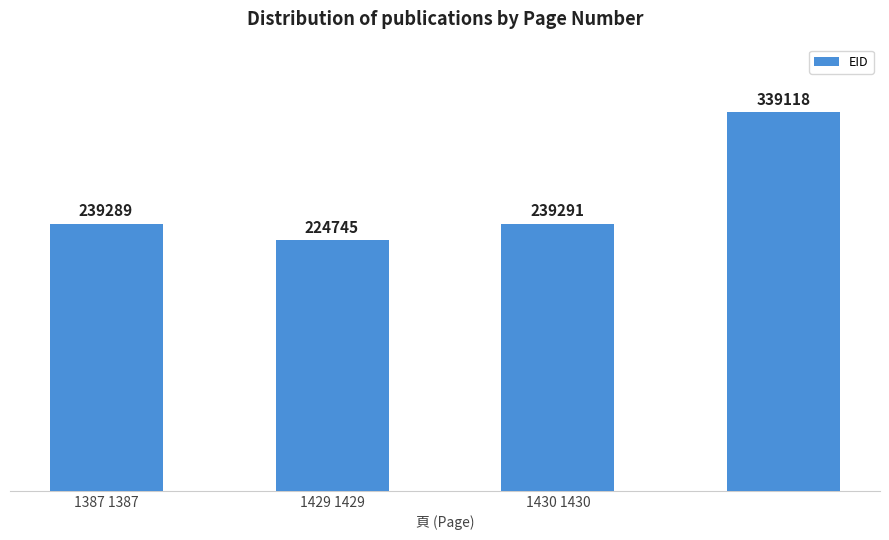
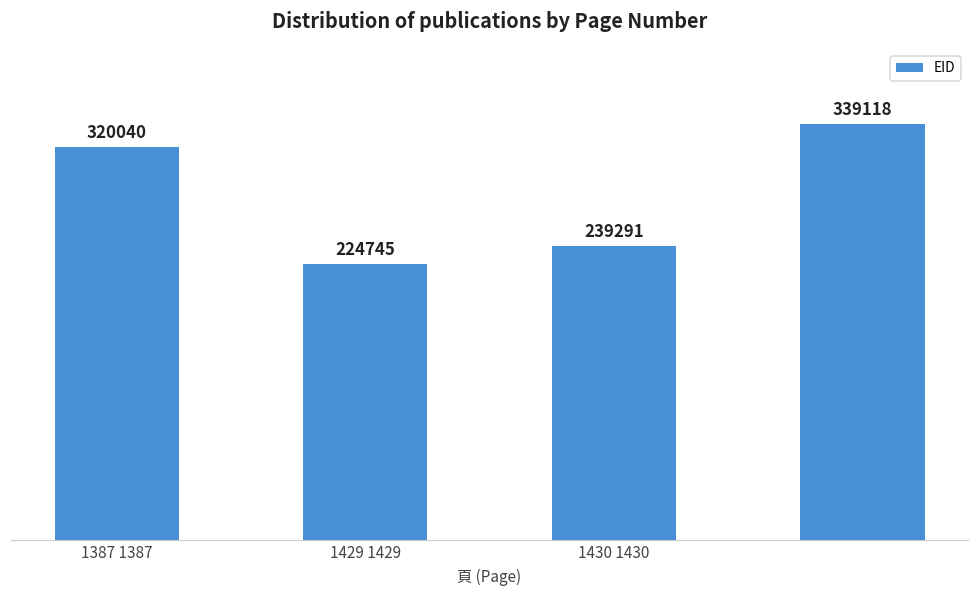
  {
-   "1387 1387": 239289,
+   "1387 1387": 320040,
    "1429 1429": 224745,
    "1430 1430": 239291
  }
